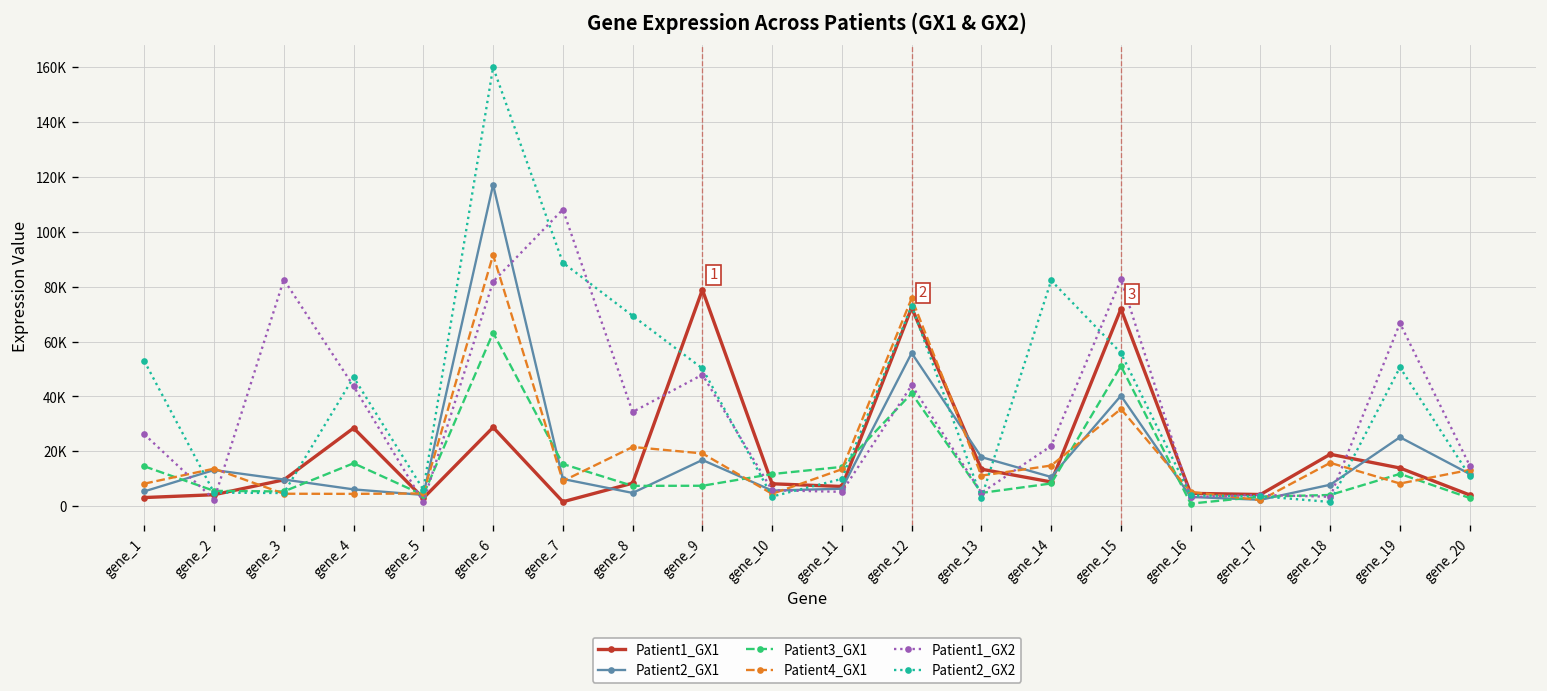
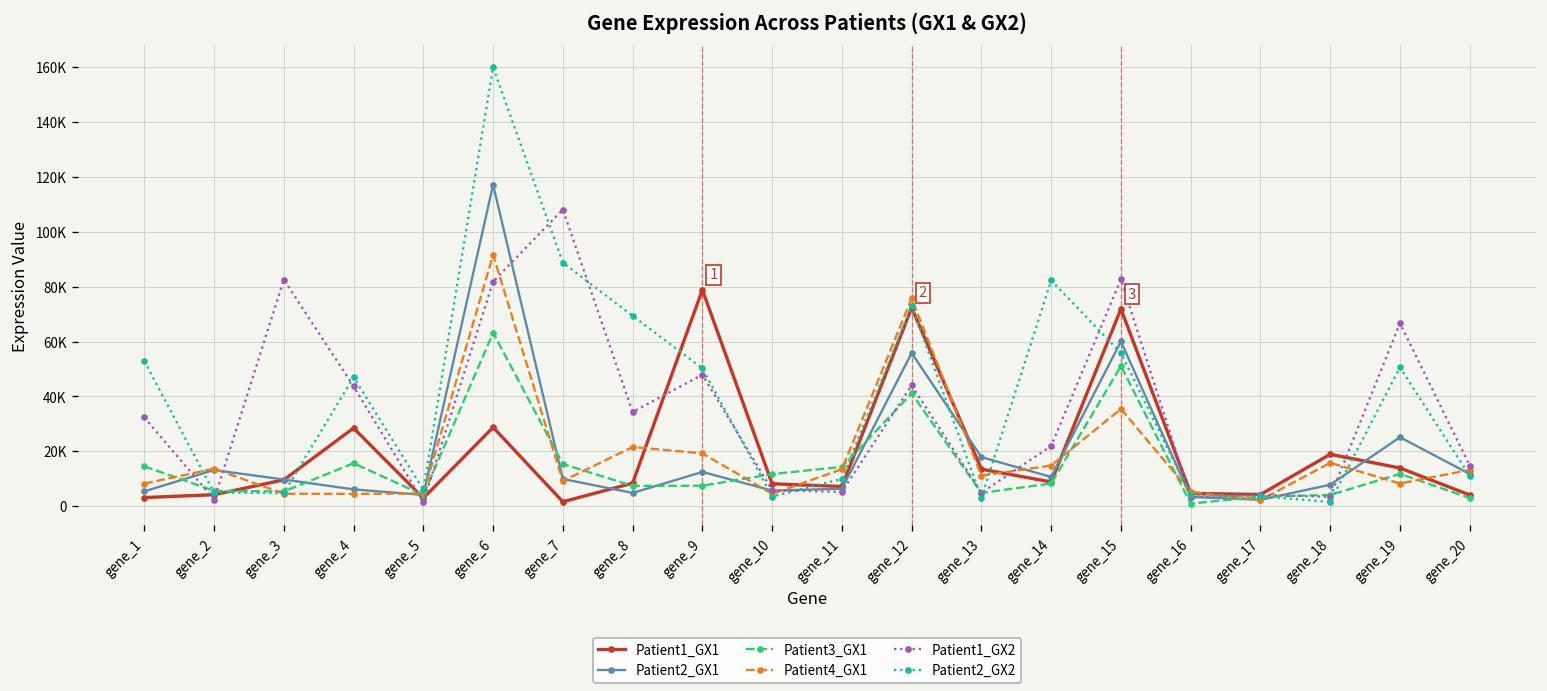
  {
    "Patient1_GX1": {
      "gene_1": 3000,
      "gene_4": 28000,
      "gene_5": 3000,
      "gene_6": 29000,
      "gene_7": 2000,
      "gene_10": 8000,
      "gene_13": 13000,
      "gene_18": 19000,
      "gene_19": 14000
    },
    "Patient2_GX1": {
      "gene_1": 5000,
      "gene_4": 6000,
      "gene_6": 117000,
      "gene_8": 5000,
-     "gene_9": 17000,
+     "gene_9": 12000,
      "gene_12": 56000,
      "gene_13": 18000,
      "gene_14": 11000,
-     "gene_15": 40000,
+     "gene_15": 60000,
      "gene_18": 8000,
      "gene_19": 25000
    },
    "Patient4_GX1": {
      "gene_1": 8000,
      "gene_4": 4000,
      "gene_6": 92000,
      "gene_8": 22000,
      "gene_9": 19000,
      "gene_13": 11000,
      "gene_14": 15000,
      "gene_15": 35000,
      "gene_18": 16000,
      "gene_19": 8000,
      "gene_20": 13000
    },
    "Patient1_GX2": {
-     "gene_1": 26000,
+     "gene_1": 32000,
      "gene_2": 2000,
      "gene_3": 83000,
      "gene_4": 44000,
      "gene_5": 2000,
      "gene_6": 82000,
      "gene_7": 108000,
      "gene_8": 34000,
      "gene_9": 48000,
      "gene_11": 5000,
      "gene_12": 44000,
      "gene_14": 22000,
      "gene_19": 67000,
      "gene_20": 15000
    }
  }
